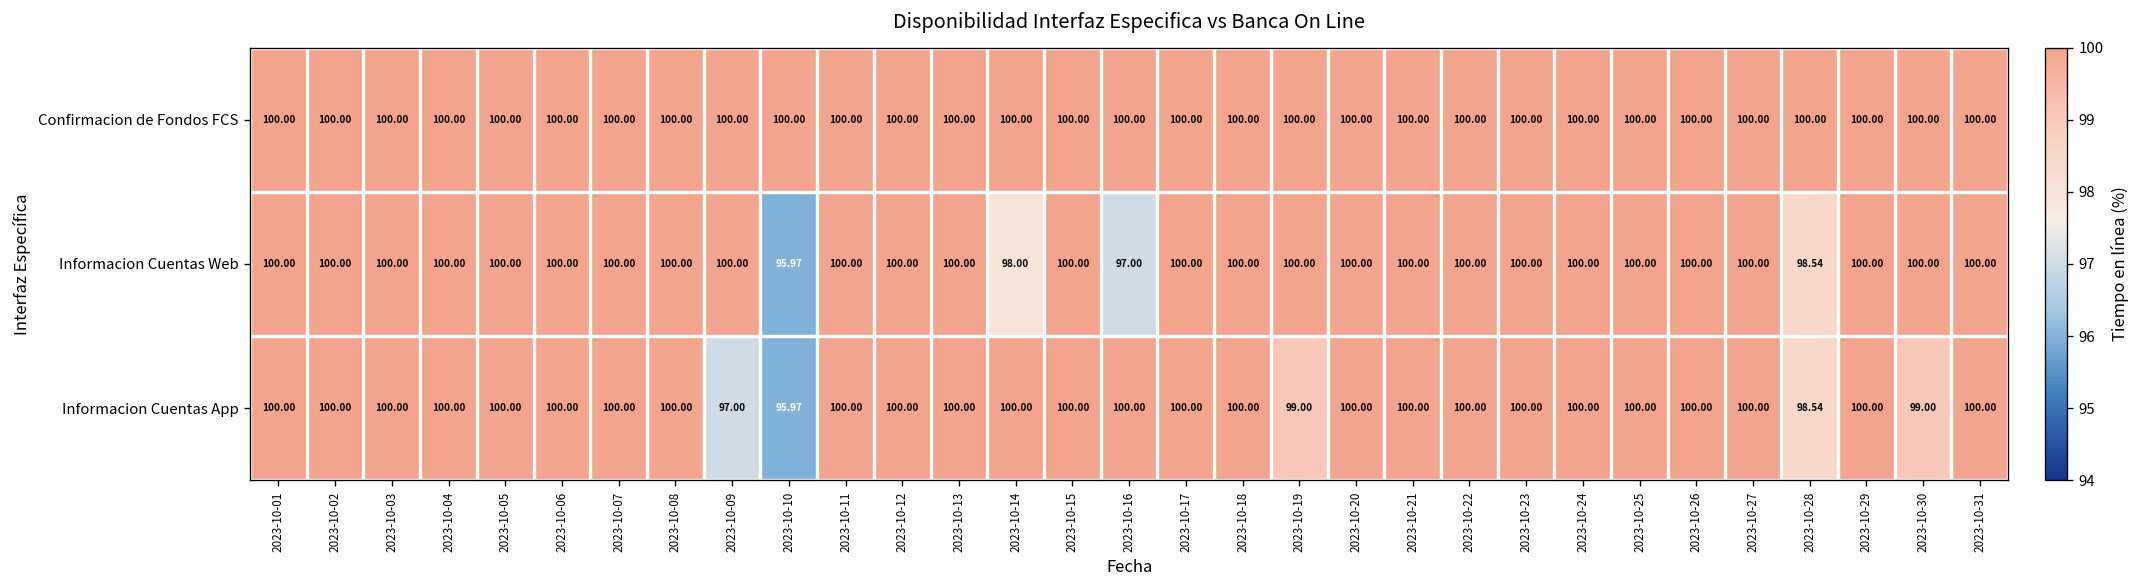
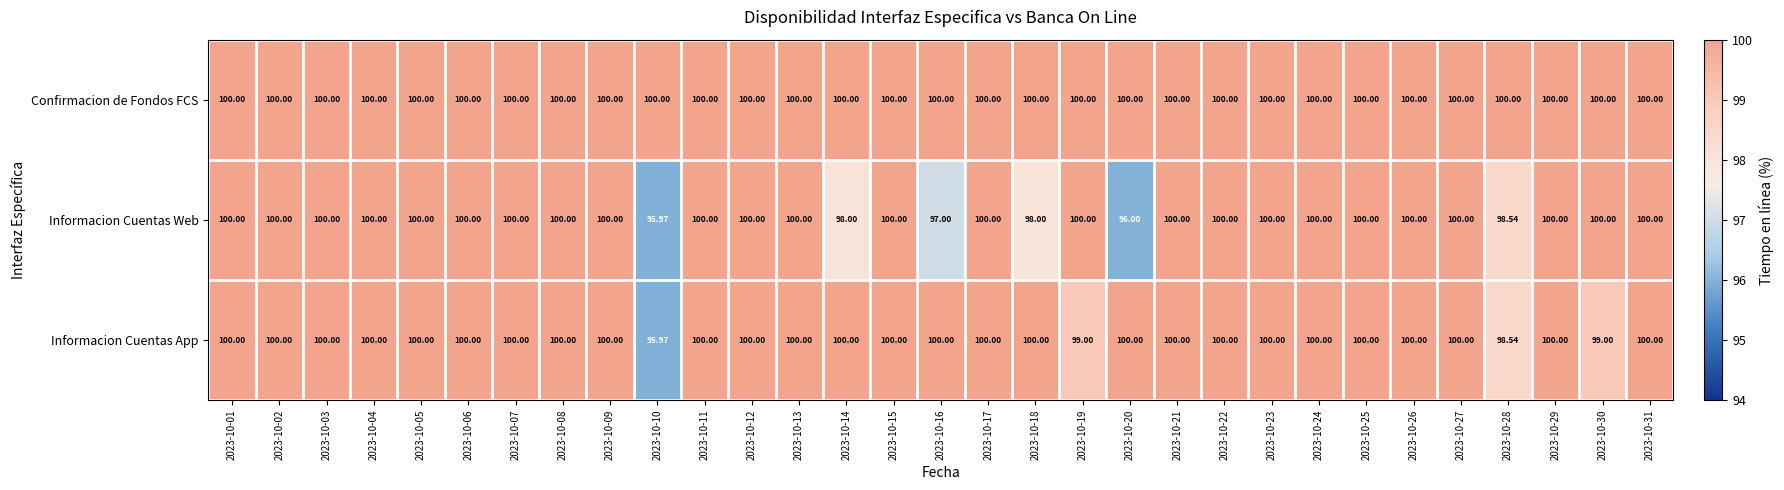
  {
    "Confirmacion de Fondos FCS": {
      "2023-10-01": 100.00,
      "2023-10-02": 100.00,
      "2023-10-03": 100.00,
      "2023-10-04": 100.00,
      "2023-10-05": 100.00,
      "2023-10-06": 100.00,
      "2023-10-07": 100.00,
      "2023-10-08": 100.00,
      "2023-10-09": 100.00,
      "2023-10-10": 100.00,
      "2023-10-11": 100.00,
      "2023-10-12": 100.00,
      "2023-10-13": 100.00,
      "2023-10-14": 100.00,
      "2023-10-15": 100.00,
      "2023-10-16": 100.00,
      "2023-10-17": 100.00,
      "2023-10-18": 100.00,
      "2023-10-19": 100.00,
      "2023-10-20": 100.00,
      "2023-10-21": 100.00,
      "2023-10-22": 100.00,
      "2023-10-23": 100.00,
      "2023-10-24": 100.00,
      "2023-10-25": 100.00,
      "2023-10-26": 100.00,
      "2023-10-27": 100.00,
      "2023-10-28": 100.00,
      "2023-10-29": 100.00,
      "2023-10-30": 100.00,
      "2023-10-31": 100.00
    },
    "Informacion Cuentas Web": {
      "2023-10-01": 100.00,
      "2023-10-02": 100.00,
      "2023-10-03": 100.00,
      "2023-10-04": 100.00,
      "2023-10-05": 100.00,
      "2023-10-06": 100.00,
      "2023-10-07": 100.00,
      "2023-10-08": 100.00,
      "2023-10-09": 100.00,
      "2023-10-10": 95.97,
      "2023-10-11": 100.00,
      "2023-10-12": 100.00,
      "2023-10-13": 100.00,
      "2023-10-14": 98.00,
      "2023-10-15": 100.00,
      "2023-10-16": 97.00,
      "2023-10-17": 100.00,
-     "2023-10-18": 100.00,
+     "2023-10-18": 98.00,
      "2023-10-19": 100.00,
-     "2023-10-20": 100.00,
+     "2023-10-20": 96.00,
      "2023-10-21": 100.00,
      "2023-10-22": 100.00,
      "2023-10-23": 100.00,
      "2023-10-24": 100.00,
      "2023-10-25": 100.00,
      "2023-10-26": 100.00,
      "2023-10-27": 100.00,
      "2023-10-28": 98.54,
      "2023-10-29": 100.00,
      "2023-10-30": 100.00,
      "2023-10-31": 100.00
    },
    "Informacion Cuentas App": {
      "2023-10-01": 100.00,
      "2023-10-02": 100.00,
      "2023-10-03": 100.00,
      "2023-10-04": 100.00,
      "2023-10-05": 100.00,
      "2023-10-06": 100.00,
      "2023-10-07": 100.00,
      "2023-10-08": 100.00,
-     "2023-10-09": 97.00,
+     "2023-10-09": 100.00,
      "2023-10-10": 95.97,
      "2023-10-11": 100.00,
      "2023-10-12": 100.00,
      "2023-10-13": 100.00,
      "2023-10-14": 100.00,
      "2023-10-15": 100.00,
      "2023-10-16": 100.00,
      "2023-10-17": 100.00,
      "2023-10-18": 100.00,
      "2023-10-19": 99.00,
      "2023-10-20": 100.00,
      "2023-10-21": 100.00,
      "2023-10-22": 100.00,
      "2023-10-23": 100.00,
      "2023-10-24": 100.00,
      "2023-10-25": 100.00,
      "2023-10-26": 100.00,
      "2023-10-27": 100.00,
      "2023-10-28": 98.54,
      "2023-10-29": 100.00,
      "2023-10-30": 99.00,
      "2023-10-31": 100.00
    }
  }
